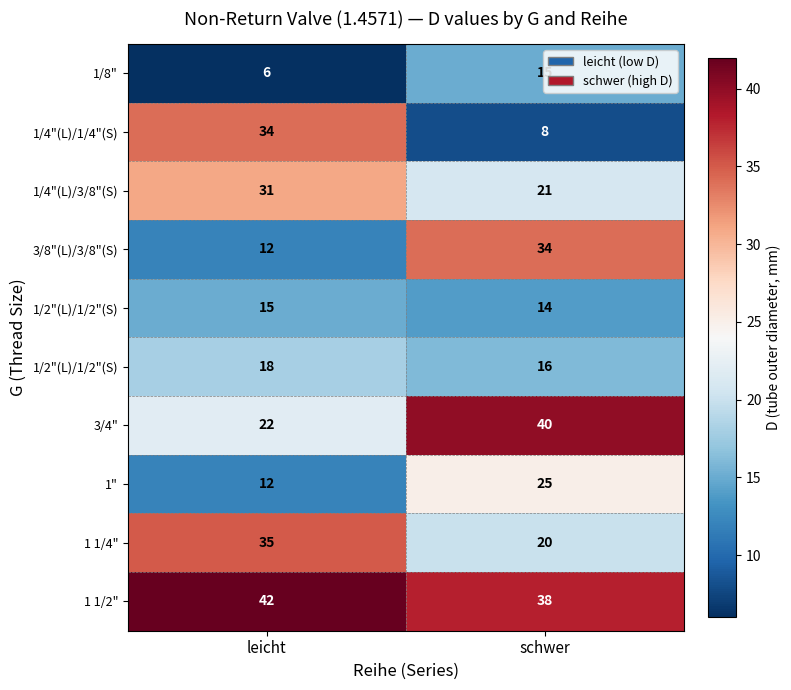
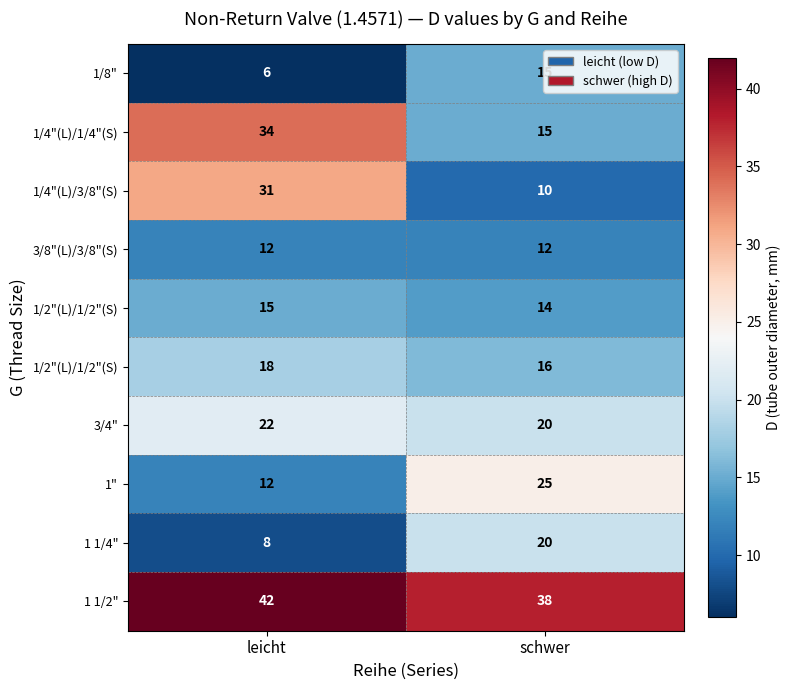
  {
    "1/8\"": {
      "leicht": 6
    },
    "1/4\"(L)/1/4\"(S)": {
      "leicht": 34,
-     "schwer": 8
+     "schwer": 15
    },
    "1/4\"(L)/3/8\"(S)": {
      "leicht": 31,
-     "schwer": 21
+     "schwer": 10
    },
    "3/8\"(L)/3/8\"(S)": {
      "leicht": 12,
-     "schwer": 34
+     "schwer": 12
    },
    "3/4\"": {
      "leicht": 22,
-     "schwer": 40
+     "schwer": 20
    },
    "1\"": {
      "leicht": 12,
      "schwer": 25
    },
    "1 1/4\"": {
-     "leicht": 35,
+     "leicht": 8,
      "schwer": 20
    },
    "1 1/2\"": {
      "leicht": 42,
      "schwer": 38
    }
  }
